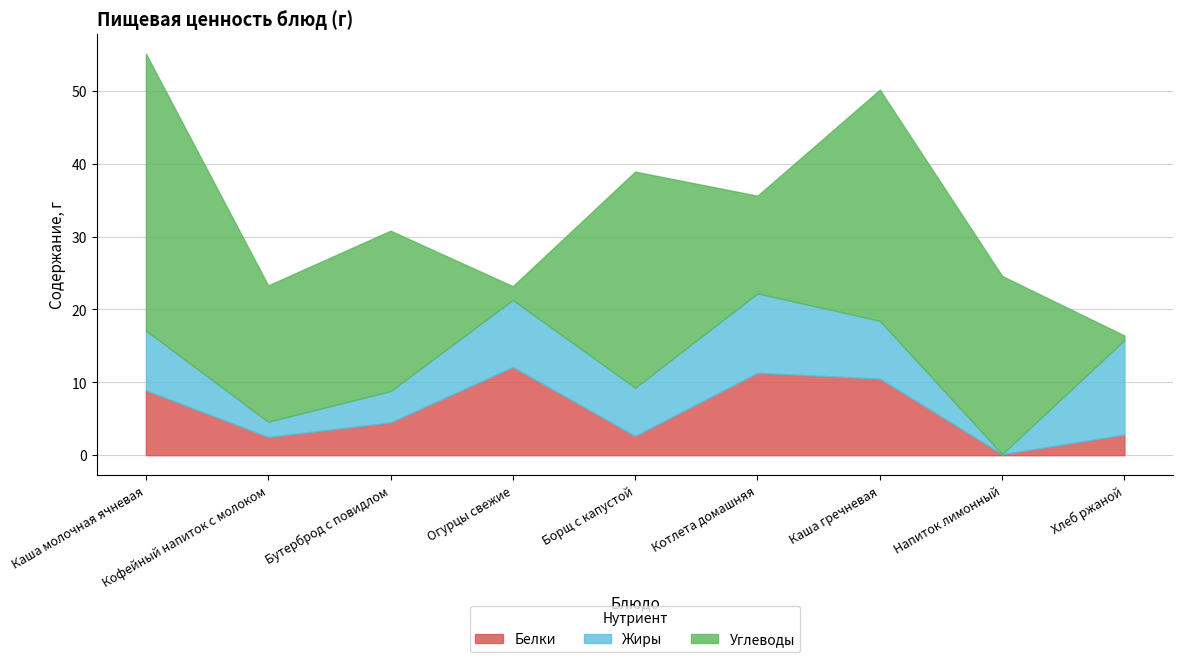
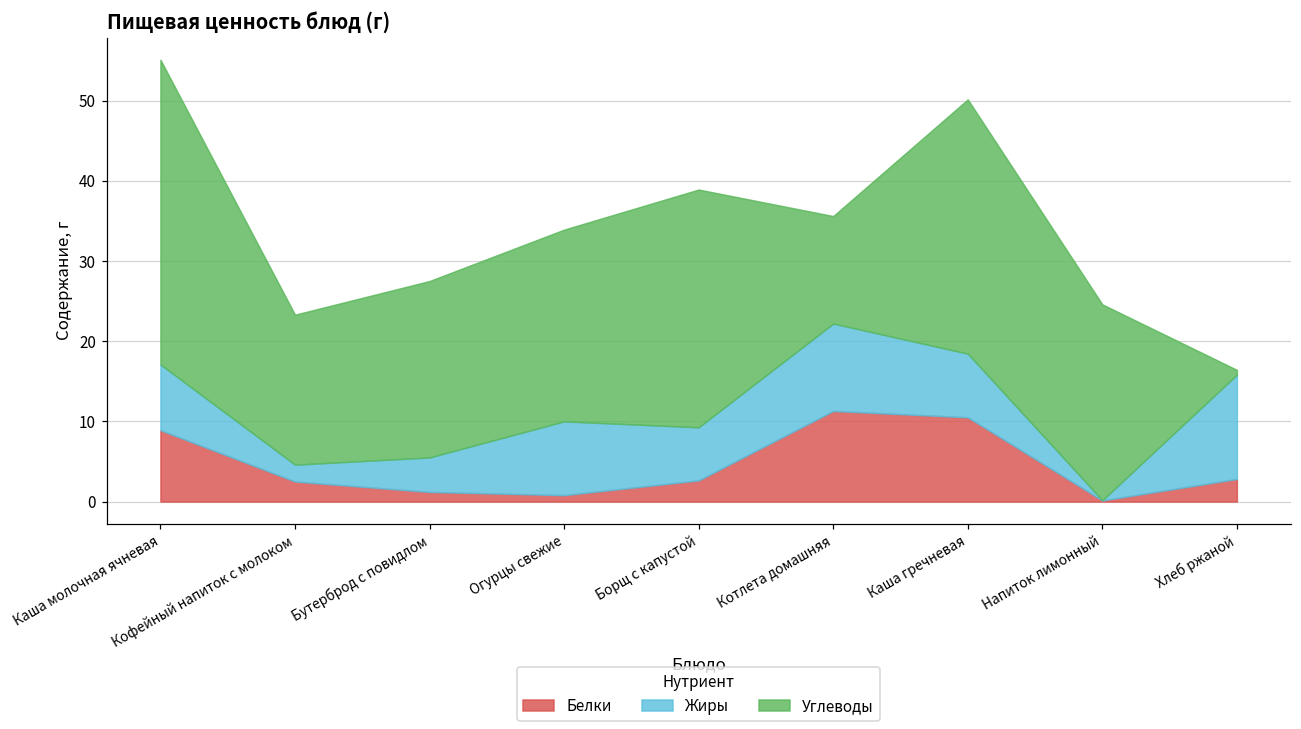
  {
    "Белки": {
      "Каша молочная ячневая": 9,
      "Кофейный напиток с молоком": 3,
-     "Бутерброд с повидлом": 5,
-     "Огурцы свежие": 12,
+     "Бутерброд с повидлом": 1,
+     "Огурцы свежие": 1,
      "Борщ с капустой": 3,
      "Котлета домашняя": 11,
      "Каша гречневая": 11,
      "Хлеб ржаной": 3
    },
    "Жиры": {
      "Каша молочная ячневая": 8,
      "Кофейный напиток с молоком": 2,
      "Бутерброд с повидлом": 4,
      "Огурцы свежие": 9,
      "Борщ с капустой": 7,
      "Котлета домашняя": 11,
      "Каша гречневая": 8,
      "Хлеб ржаной": 13
    },
    "Углеводы": {
      "Каша молочная ячневая": 38,
      "Кофейный напиток с молоком": 19,
      "Бутерброд с повидлом": 22,
-     "Огурцы свежие": 2,
+     "Огурцы свежие": 24,
      "Борщ с капустой": 30,
      "Котлета домашняя": 13,
      "Каша гречневая": 32,
      "Напиток лимонный": 24,
      "Хлеб ржаной": 1
    }
  }
